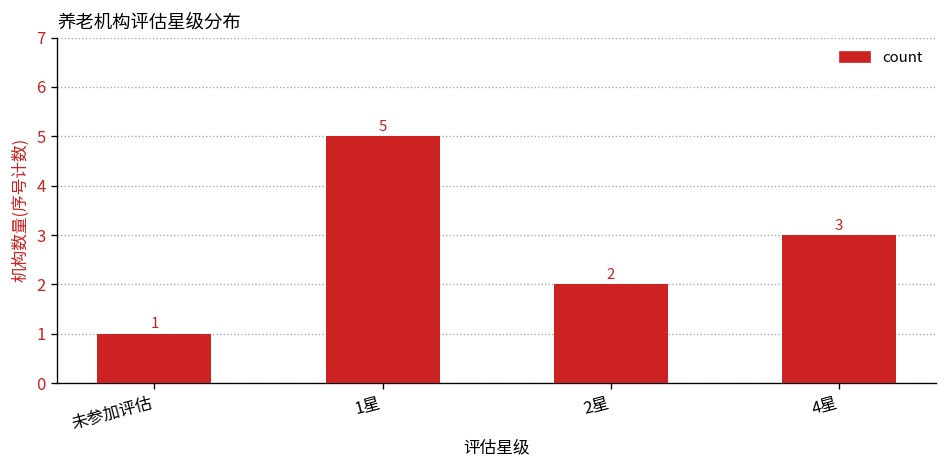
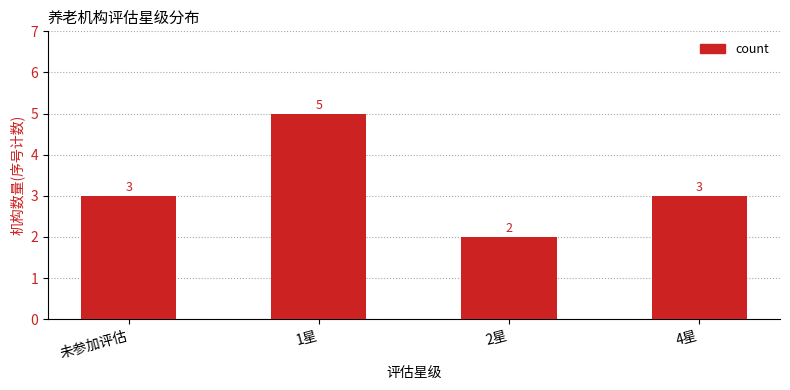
  {
-   "未参加评估": 1,
+   "未参加评估": 3,
    "1星": 5,
    "2星": 2,
    "4星": 3
  }
